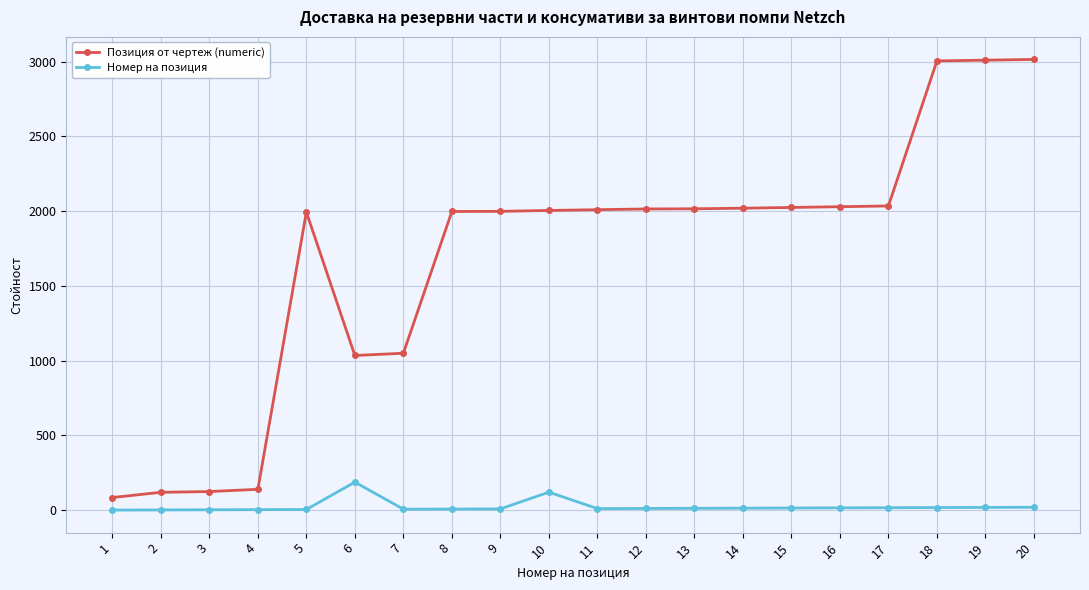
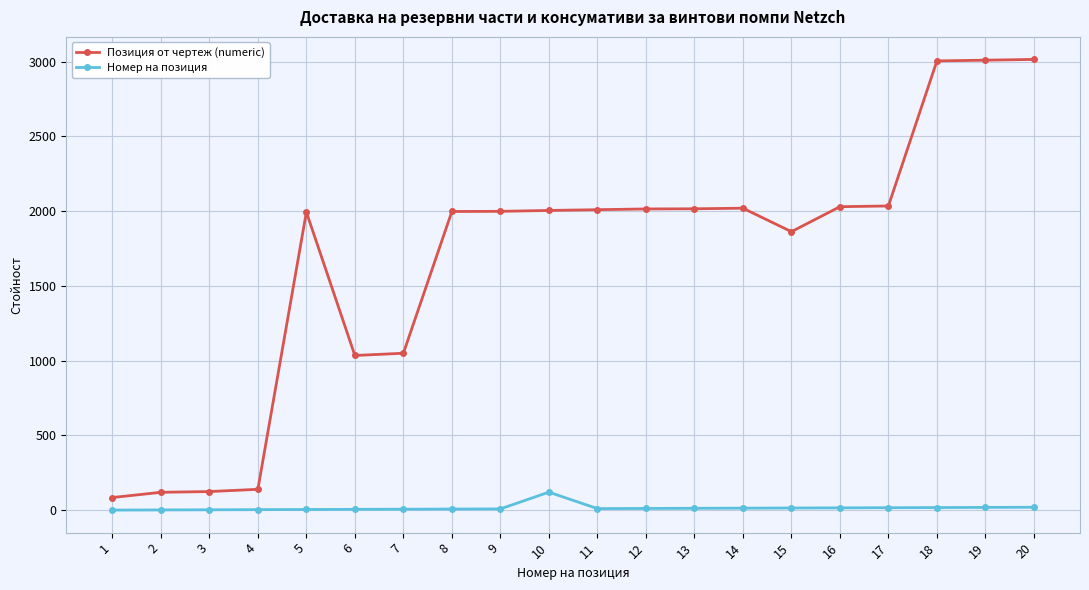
  {
    "Позиция от чертеж (numeric)": {
      "1": 90,
      "2": 120,
      "3": 130,
      "4": 140,
      "5": 1990,
      "6": 1040,
      "7": 1050,
      "8": 2000,
      "9": 2000,
      "10": 2010,
      "11": 2010,
      "12": 2020,
      "13": 2020,
      "14": 2020,
-     "15": 2030,
+     "15": 1860,
      "16": 2030,
      "17": 2040,
      "18": 3010,
      "19": 3010,
      "20": 3020
    },
    "Номер на позиция": {
      "1": 0,
      "2": 0,
      "3": 0,
      "4": 0,
      "5": 10,
-     "6": 190,
+     "6": 10,
      "7": 10,
      "8": 10,
      "9": 10,
      "10": 120,
      "11": 10,
      "12": 10,
      "13": 10,
      "14": 10,
      "15": 20,
      "16": 20,
      "17": 20,
      "18": 20,
      "19": 20,
      "20": 20
    }
  }
